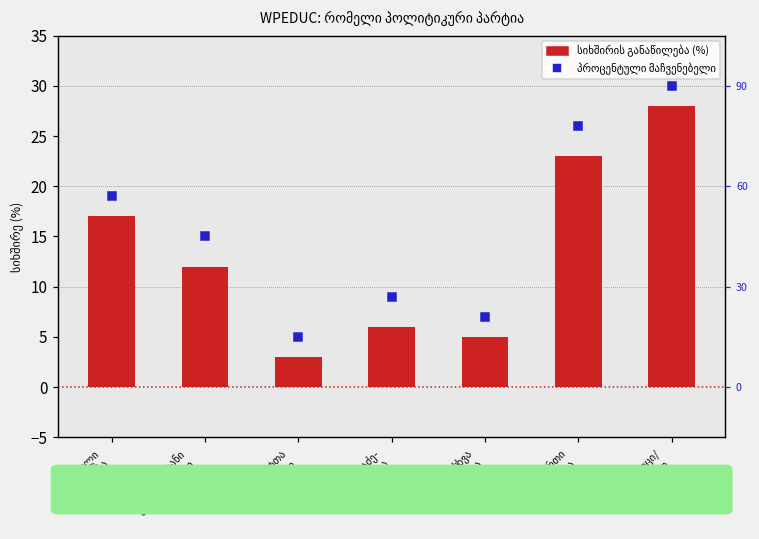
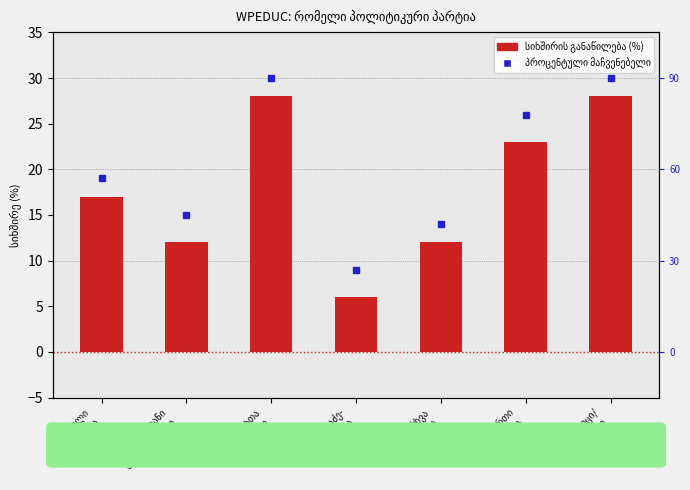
  {
    "სიხშირის განაწილება (%)": {
      "ქართული ოცნება": 17,
      "ერთიანი ნაციონალური მოძრაობა": 12,
-     "პატრიოტთა ალიანსი": 3,
+     "პატრიოტთა ალიანსი": 28,
      "ბაქრაძე- უგულავა": 6,
-     "სხვა პარტია": 5,
+     "სხვა პარტია": 12,
      "არც ერთი პარტია": 23,
      "არ ვიცი/ უარი": 28
    }
  }
